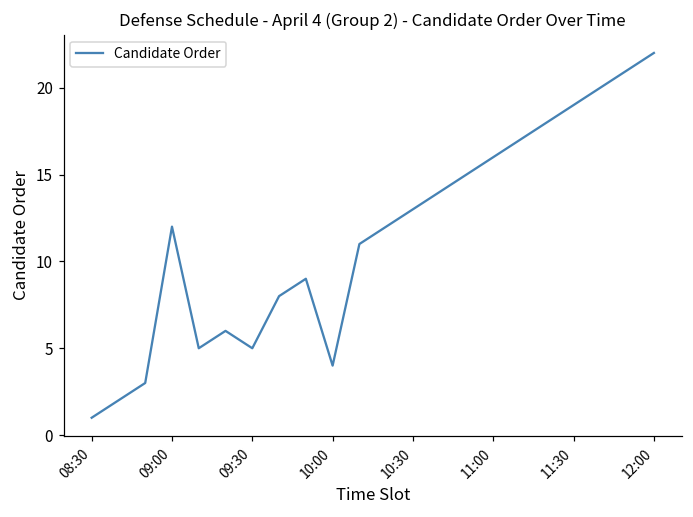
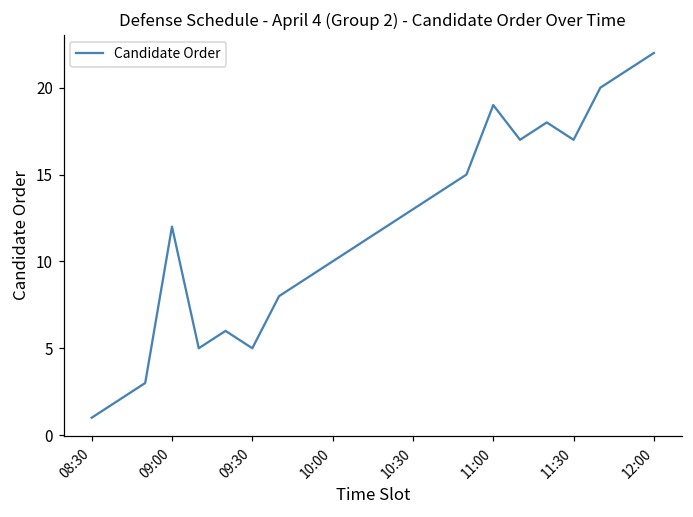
  {
    "08:30": 1,
    "09:00": 12,
    "09:30": 5,
-   "10:00": 4,
+   "10:00": 10,
    "10:30": 13,
-   "11:00": 16,
-   "11:30": 19,
+   "11:00": 19,
+   "11:30": 17,
    "12:00": 22
  }
